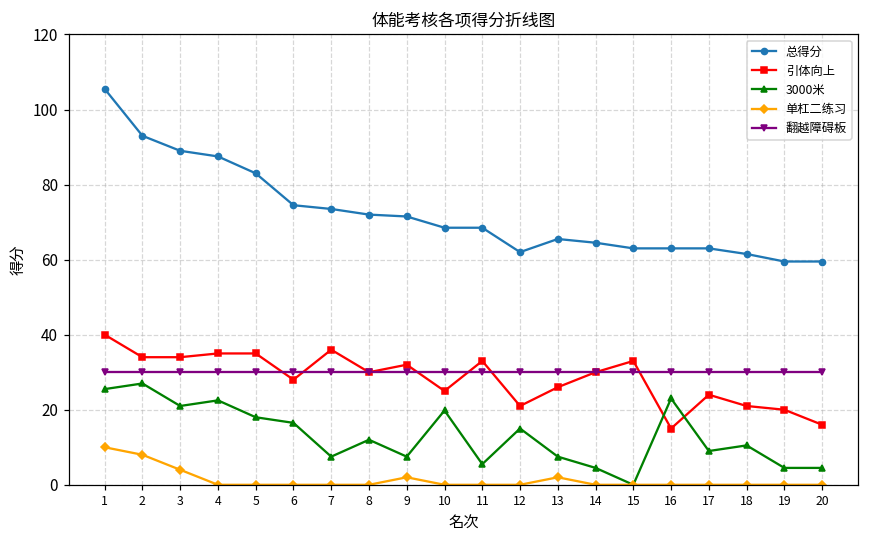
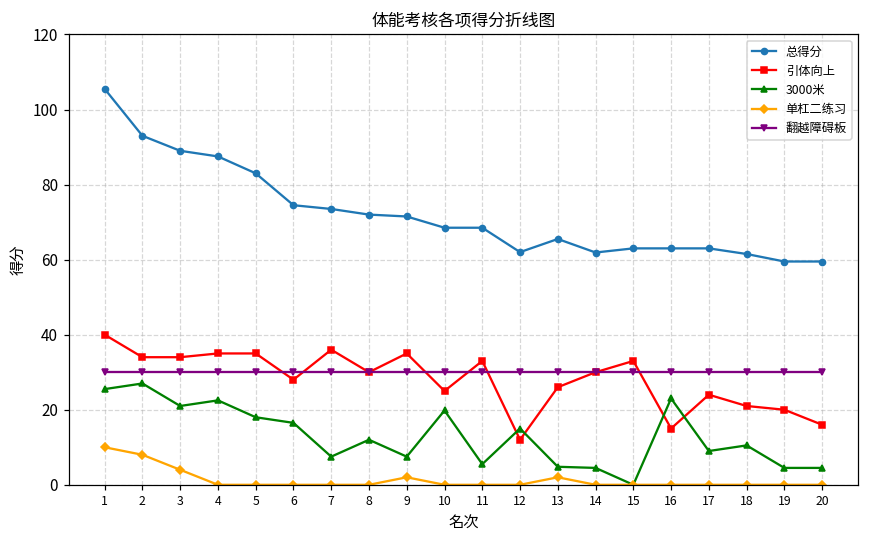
  {
    "总得分": {
      "1": 106,
      "2": 93,
      "3": 89,
      "4": 88,
      "5": 83,
      "6": 75,
      "7": 74,
      "8": 72,
      "9": 72,
      "10": 69,
      "11": 69,
      "12": 62,
      "13": 66,
-     "14": 65,
+     "14": 62,
      "15": 63,
      "16": 63,
      "17": 63,
      "18": 62,
      "19": 60,
      "20": 60
    },
    "引体向上": {
      "1": 40,
      "2": 34,
      "3": 34,
      "4": 35,
      "5": 35,
      "6": 28,
      "7": 36,
-     "9": 32,
+     "9": 35,
      "10": 25,
      "11": 33,
-     "12": 21,
+     "12": 12,
      "13": 26,
      "15": 33,
      "16": 15,
      "17": 24,
      "18": 21,
      "19": 20,
      "20": 16
    },
    "3000米": {
      "1": 26,
      "2": 27,
      "3": 21,
      "4": 23,
      "5": 18,
      "6": 17,
      "7": 8,
      "8": 12,
      "9": 8,
      "10": 20,
      "11": 6,
      "12": 15,
-     "13": 8,
+     "13": 5,
      "14": 5,
      "16": 23,
      "17": 9,
      "18": 11,
      "19": 5,
      "20": 5
    },
    "单杠二练习": {
      "1": 10,
      "2": 8,
      "3": 4,
      "4": 0,
      "5": 0,
      "6": 0,
      "7": 0,
      "8": 0,
      "9": 2,
      "10": 0,
      "11": 0,
      "12": 0,
      "13": 2,
      "14": 0,
      "16": 0,
      "17": 0,
      "18": 0,
      "19": 0,
      "20": 0
    },
    "翻越障碍板": {
      "1": 30,
      "2": 30,
      "3": 30,
      "4": 30,
      "5": 30,
      "6": 30,
      "7": 30,
      "9": 30,
      "10": 30,
      "11": 30,
      "12": 30,
      "13": 30,
      "15": 30,
      "16": 30,
      "17": 30,
      "18": 30,
      "19": 30,
      "20": 30
    }
  }
